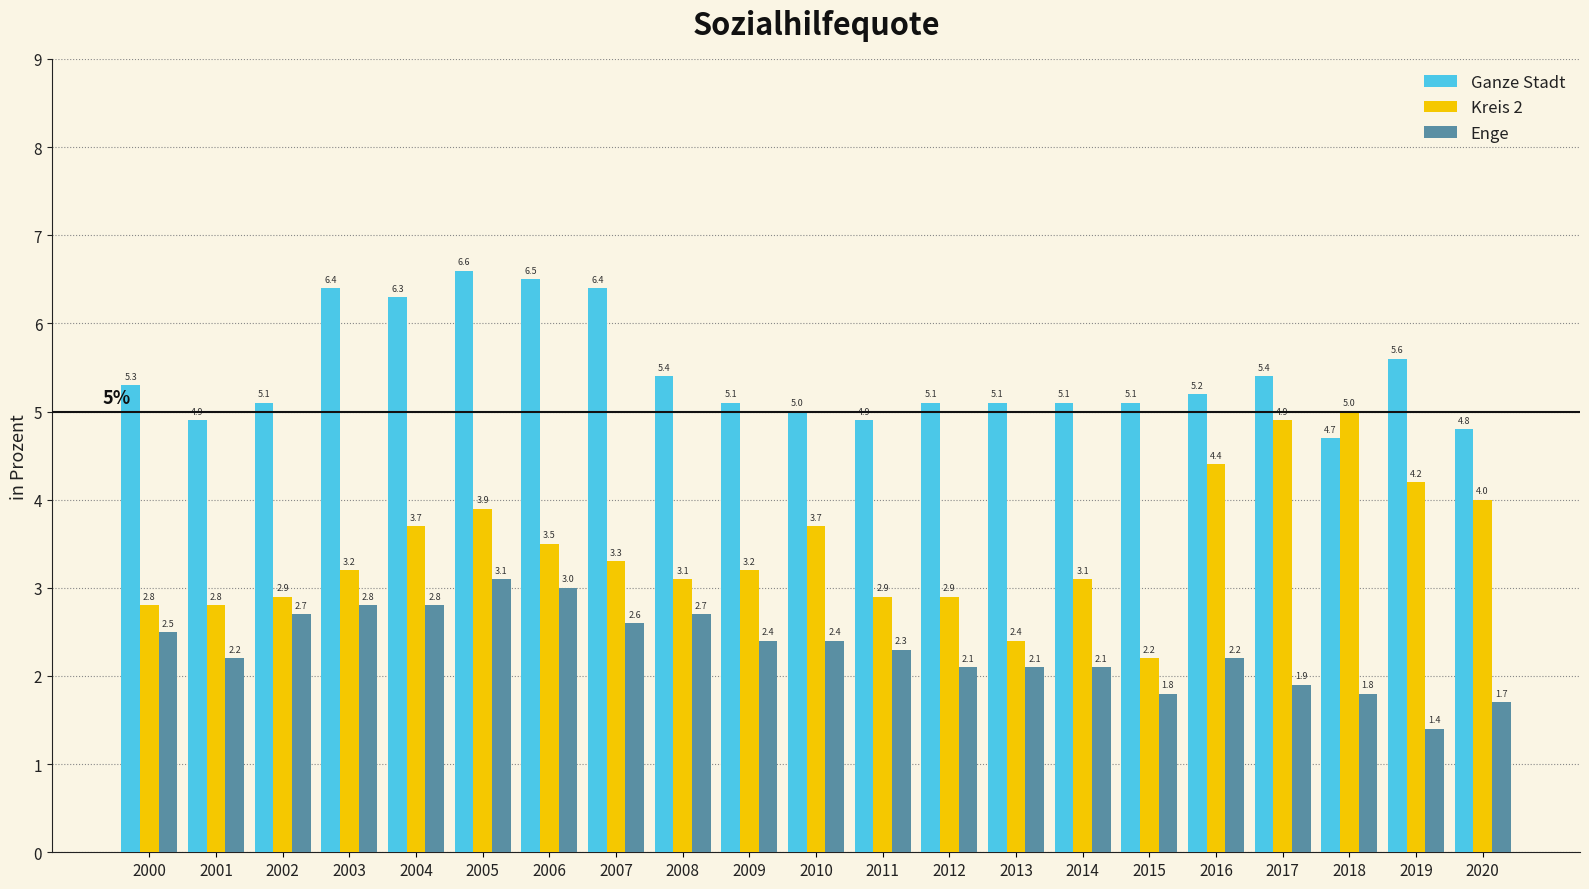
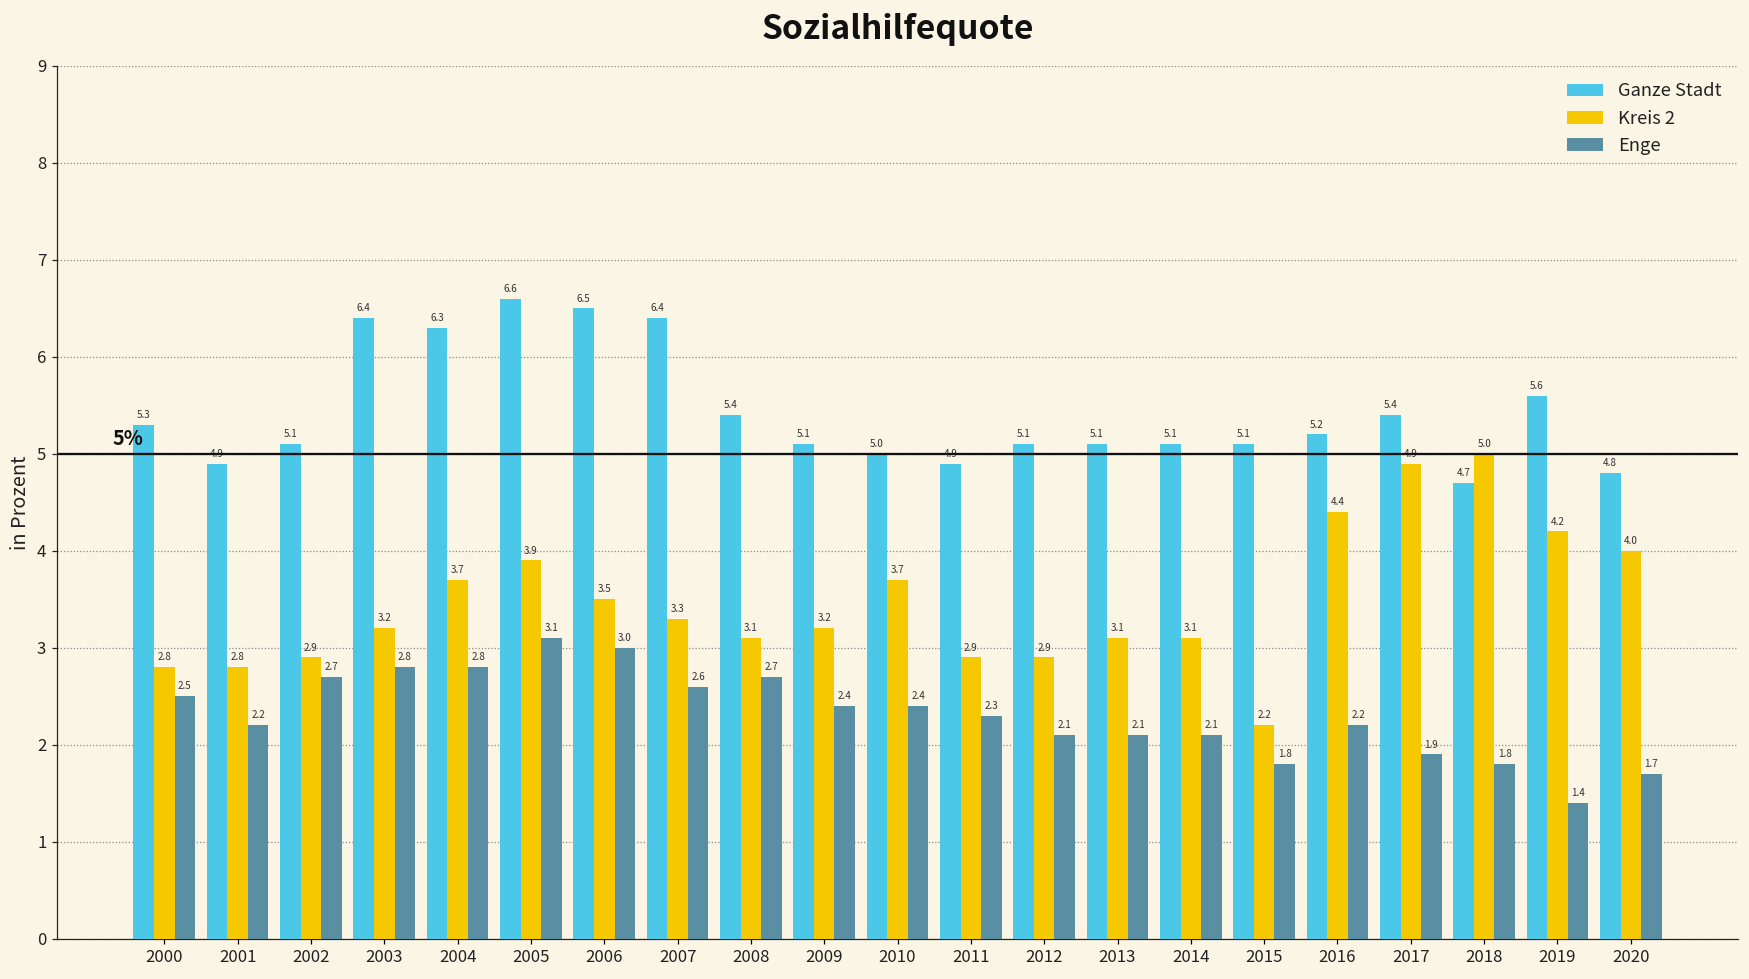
  {
    "Ganze Stadt": {
      "2000": 5.3,
      "2001": 4.9,
      "2002": 5.1,
      "2003": 6.4,
      "2004": 6.3,
      "2005": 6.6,
      "2006": 6.5,
      "2007": 6.4,
      "2008": 5.4,
      "2009": 5.1,
      "2010": 5.0,
      "2011": 4.9,
      "2012": 5.1,
      "2013": 5.1,
      "2014": 5.1,
      "2015": 5.1,
      "2016": 5.2,
      "2017": 5.4,
      "2018": 4.7,
      "2019": 5.6,
      "2020": 4.8
    },
    "Kreis 2": {
      "2000": 2.8,
      "2001": 2.8,
      "2002": 2.9,
      "2003": 3.2,
      "2004": 3.7,
      "2005": 3.9,
      "2006": 3.5,
      "2007": 3.3,
      "2008": 3.1,
      "2009": 3.2,
      "2010": 3.7,
      "2011": 2.9,
      "2012": 2.9,
-     "2013": 2.4,
+     "2013": 3.1,
      "2014": 3.1,
      "2015": 2.2,
      "2016": 4.4,
      "2017": 4.9,
      "2018": 5.0,
      "2019": 4.2,
      "2020": 4.0
    },
    "Enge": {
      "2000": 2.5,
      "2001": 2.2,
      "2002": 2.7,
      "2003": 2.8,
      "2004": 2.8,
      "2005": 3.1,
      "2006": 3.0,
      "2007": 2.6,
      "2008": 2.7,
      "2009": 2.4,
      "2010": 2.4,
      "2011": 2.3,
      "2012": 2.1,
      "2013": 2.1,
      "2014": 2.1,
      "2015": 1.8,
      "2016": 2.2,
      "2017": 1.9,
      "2018": 1.8,
      "2019": 1.4,
      "2020": 1.7
    }
  }
